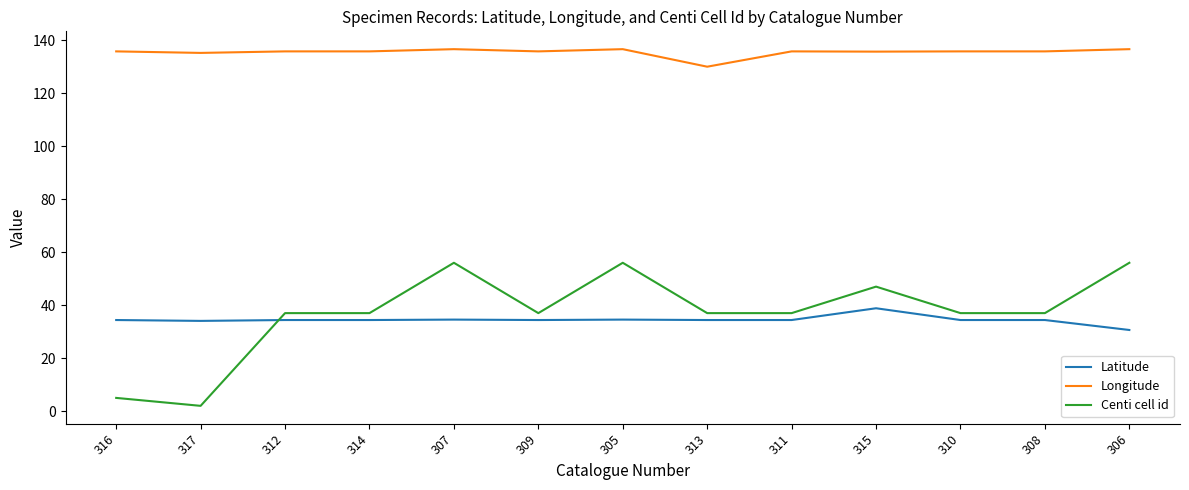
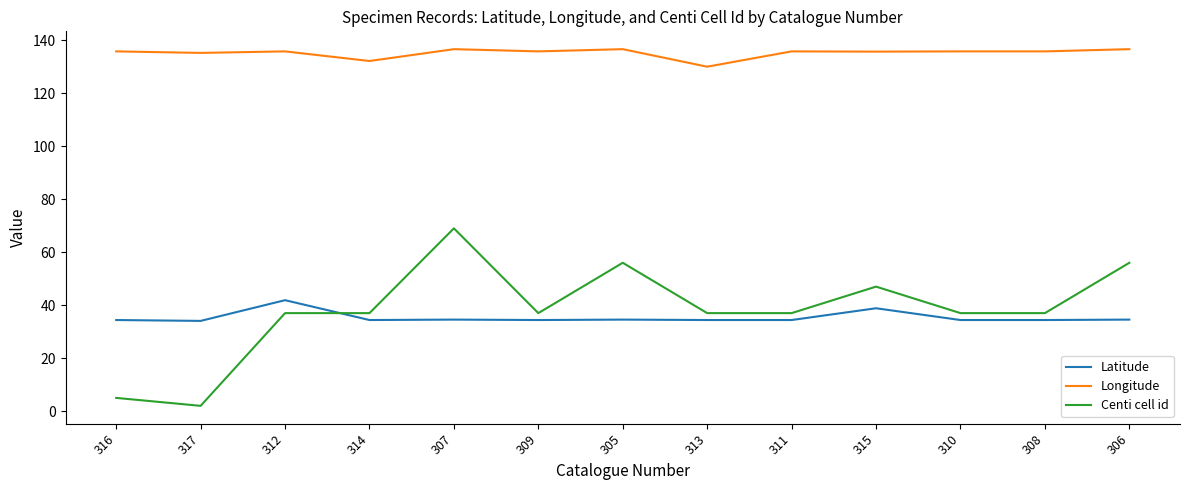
  {
    "Latitude": {
      "316": 34,
      "317": 34,
-     "312": 34,
+     "312": 42,
      "314": 34,
      "307": 35,
      "309": 34,
      "305": 35,
      "313": 34,
      "311": 34,
      "315": 39,
      "310": 34,
      "308": 34,
-     "306": 31
+     "306": 35
    },
    "Longitude": {
      "316": 136,
      "317": 135,
      "312": 136,
-     "314": 136,
+     "314": 132,
      "307": 137,
      "309": 136,
      "305": 137,
      "313": 130,
      "311": 136,
      "315": 136,
      "310": 136,
      "308": 136,
      "306": 137
    },
    "Centi cell id": {
      "316": 5,
      "317": 2,
      "312": 37,
      "314": 37,
-     "307": 56,
+     "307": 69,
      "309": 37,
      "305": 56,
      "313": 37,
      "311": 37,
      "315": 47,
      "310": 37,
      "308": 37,
      "306": 56
    }
  }
